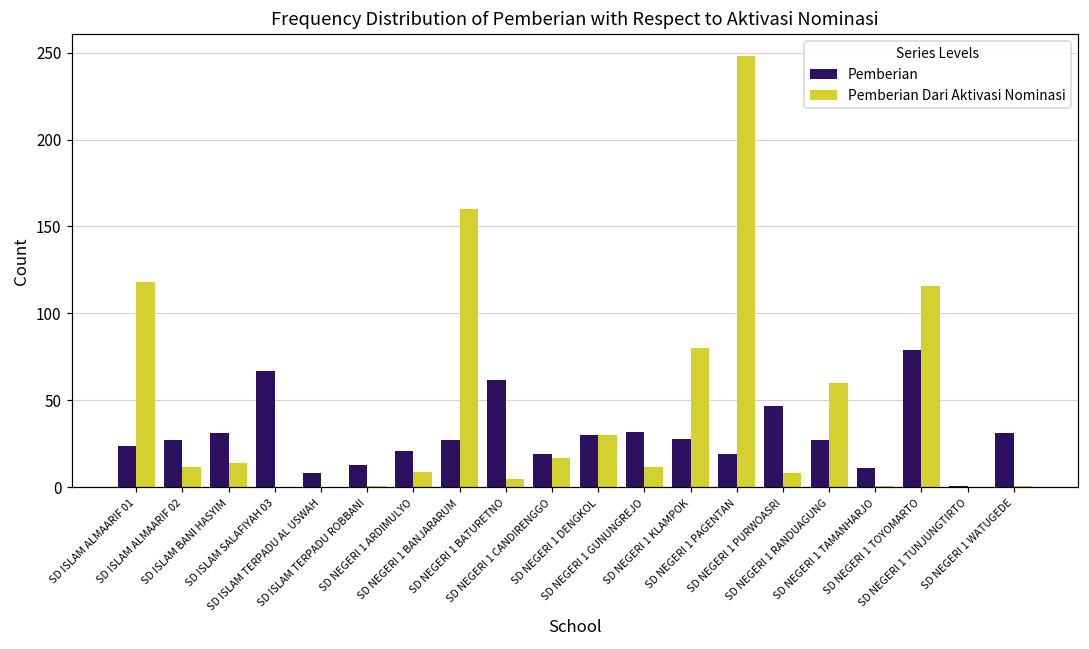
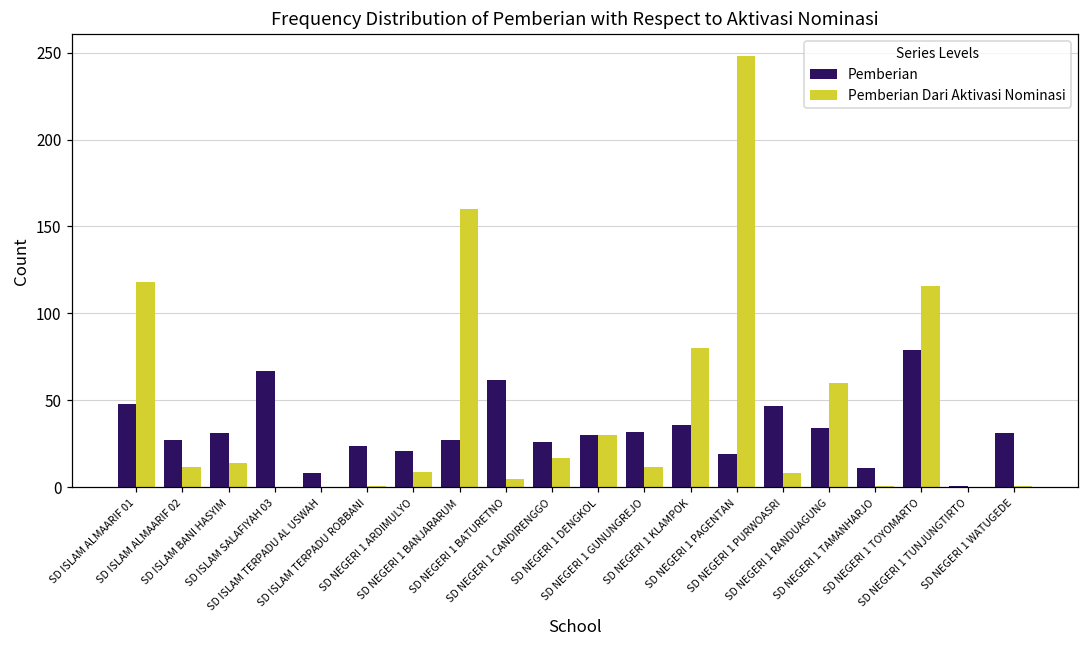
  {
    "Pemberian": {
-     "SD ISLAM ALMAARIF 01": 24,
+     "SD ISLAM ALMAARIF 01": 48,
      "SD ISLAM ALMAARIF 02": 27,
      "SD ISLAM BANI HASYIM": 31,
      "SD ISLAM SALAFIYAH 03": 67,
      "SD ISLAM TERPADU AL USWAH": 8,
-     "SD ISLAM TERPADU ROBBANI": 13,
+     "SD ISLAM TERPADU ROBBANI": 24,
      "SD NEGERI 1 ARDIMULYO": 21,
      "SD NEGERI 1 BANJARARUM": 27,
      "SD NEGERI 1 BATURETNO": 62,
-     "SD NEGERI 1 CANDIRENGGO": 19,
+     "SD NEGERI 1 CANDIRENGGO": 26,
      "SD NEGERI 1 DENGKOL": 30,
      "SD NEGERI 1 GUNUNGREJO": 32,
-     "SD NEGERI 1 KLAMPOK": 28,
+     "SD NEGERI 1 KLAMPOK": 36,
      "SD NEGERI 1 PAGENTAN": 19,
      "SD NEGERI 1 PURWOASRI": 47,
-     "SD NEGERI 1 RANDUAGUNG": 27,
+     "SD NEGERI 1 RANDUAGUNG": 34,
      "SD NEGERI 1 TAMANHARJO": 11,
      "SD NEGERI 1 TOYOMARTO": 79,
      "SD NEGERI 1 WATUGEDE": 31
    },
    "Pemberian Dari Aktivasi Nominasi": {
      "SD ISLAM ALMAARIF 01": 118,
      "SD ISLAM ALMAARIF 02": 12,
      "SD ISLAM BANI HASYIM": 14,
      "SD ISLAM SALAFIYAH 03": 0,
      "SD ISLAM TERPADU AL USWAH": 0,
      "SD NEGERI 1 ARDIMULYO": 9,
      "SD NEGERI 1 BANJARARUM": 160,
      "SD NEGERI 1 BATURETNO": 5,
      "SD NEGERI 1 CANDIRENGGO": 17,
      "SD NEGERI 1 DENGKOL": 30,
      "SD NEGERI 1 GUNUNGREJO": 12,
      "SD NEGERI 1 KLAMPOK": 80,
      "SD NEGERI 1 PAGENTAN": 248,
      "SD NEGERI 1 PURWOASRI": 8,
      "SD NEGERI 1 RANDUAGUNG": 60,
      "SD NEGERI 1 TOYOMARTO": 116,
      "SD NEGERI 1 TUNJUNGTIRTO": 0
    }
  }
